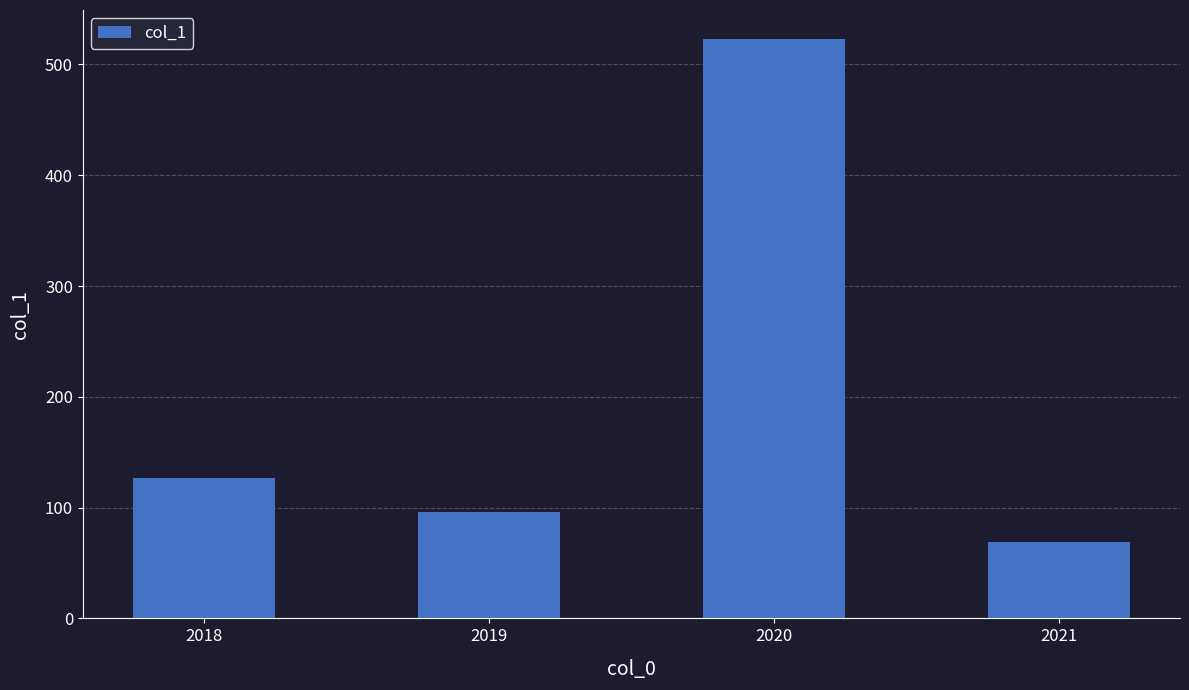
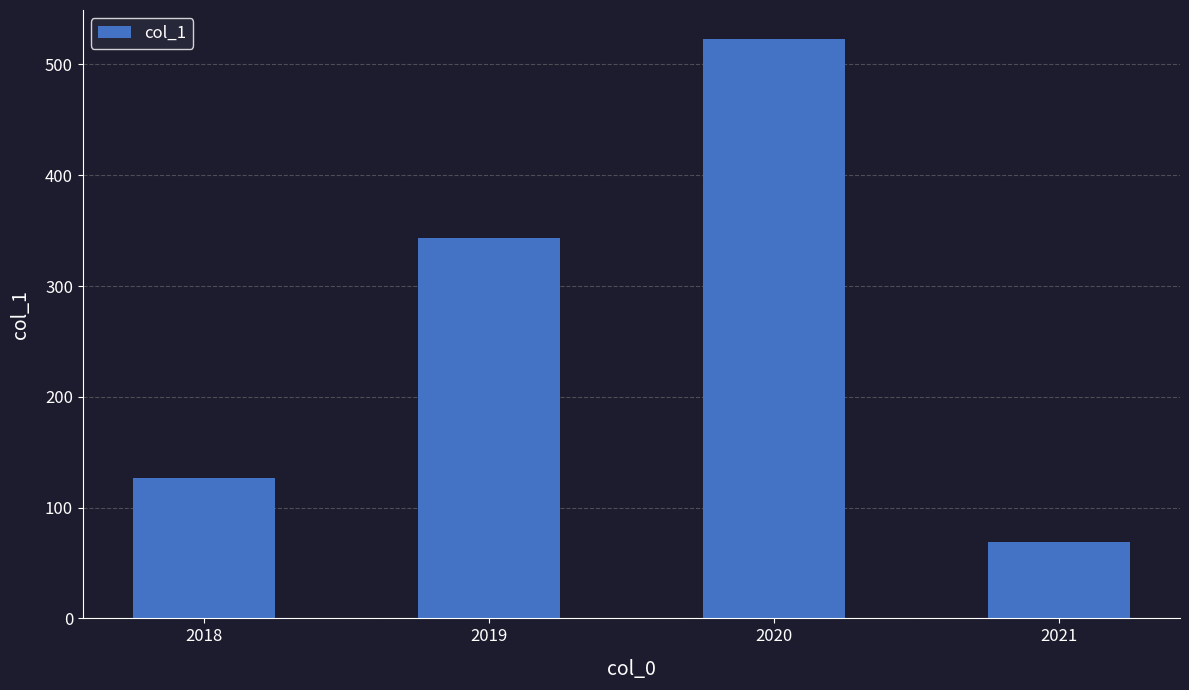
  {
    "2018": 127,
-   "2019": 96,
+   "2019": 343,
    "2020": 523,
    "2021": 69
  }
